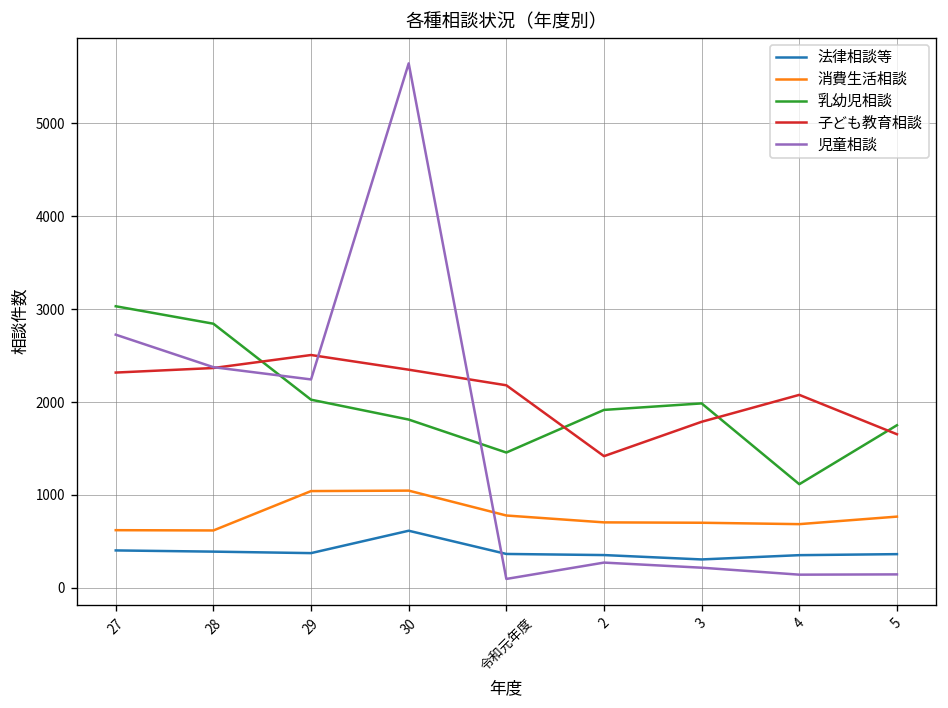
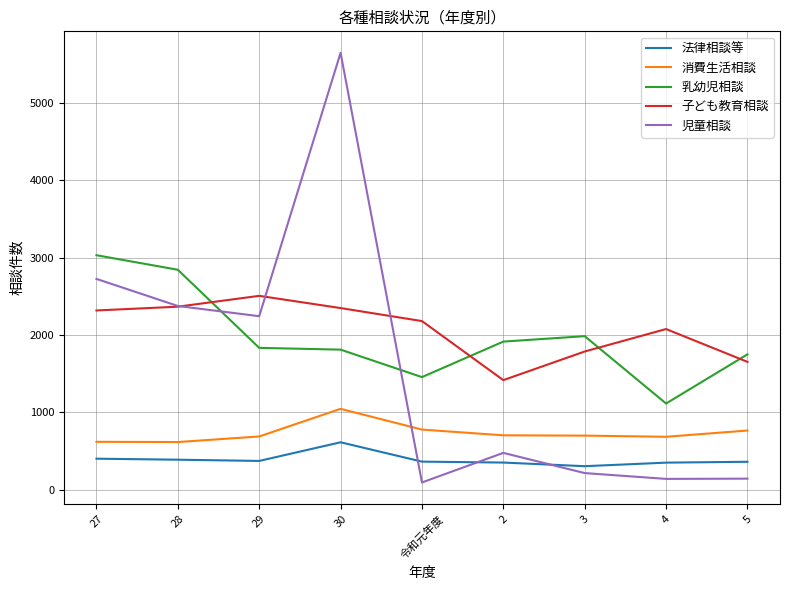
  {
    "法律相談等": {
      "27": 400,
      "28": 400,
      "29": 400,
      "30": 600,
      "令和元年度": 400,
      "2": 400,
      "3": 300,
      "4": 400,
      "5": 400
    },
    "消費生活相談": {
      "27": 600,
      "28": 600,
-     "29": 1000,
+     "29": 700,
      "30": 1000,
      "令和元年度": 800,
      "2": 700,
      "3": 700,
      "4": 700,
      "5": 800
    },
    "乳幼児相談": {
      "27": 3000,
      "28": 2800,
-     "29": 2000,
+     "29": 1800,
      "30": 1800,
      "令和元年度": 1500,
      "2": 1900,
      "3": 2000,
      "4": 1100,
      "5": 1800
    },
    "子ども教育相談": {
      "27": 2300,
      "29": 2500,
      "30": 2300,
      "令和元年度": 2200,
      "2": 1400,
      "3": 1800,
      "4": 2100,
      "5": 1700
    },
    "児童相談": {
      "27": 2700,
      "29": 2200,
      "30": 5600,
      "令和元年度": 100,
-     "2": 300,
+     "2": 500,
      "3": 200,
      "4": 100,
      "5": 100
    }
  }
